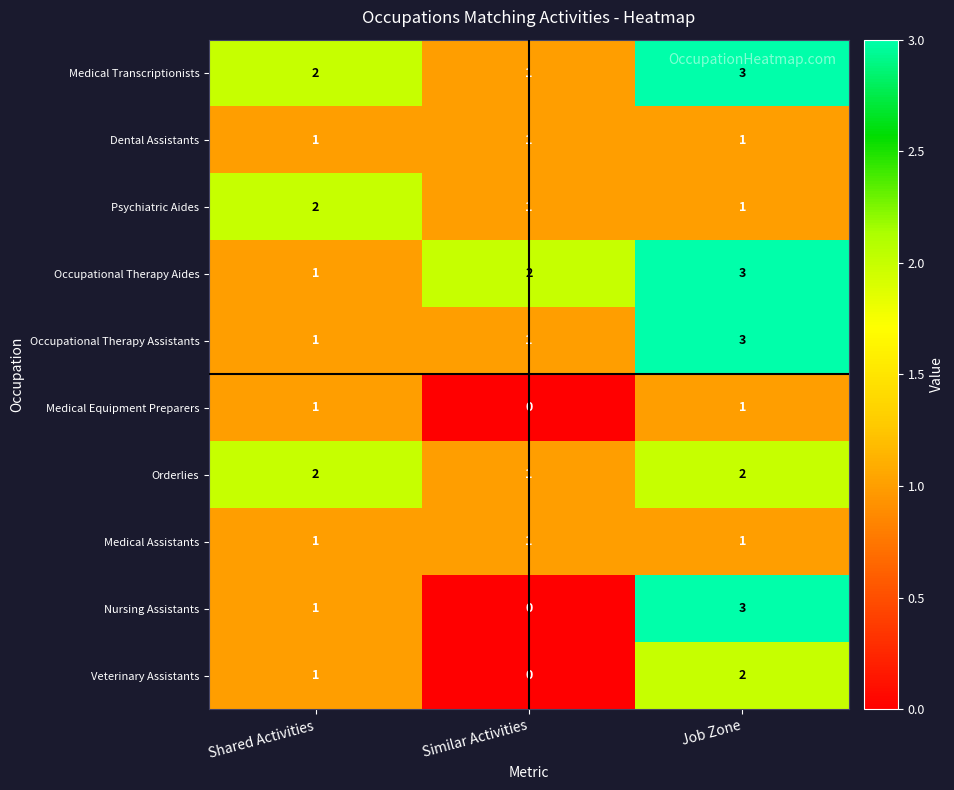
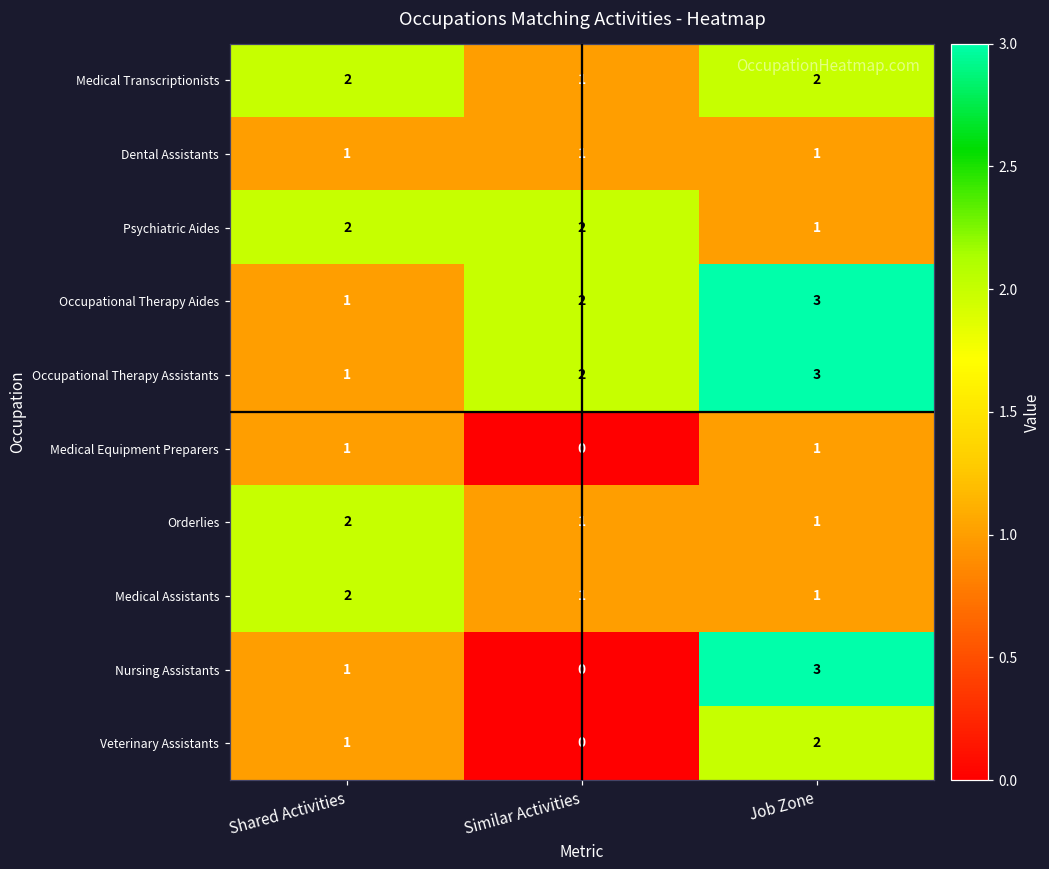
  {
    "Medical Transcriptionists": {
      "Shared Activities": 2,
      "Similar Activities": 1,
-     "Job Zone": 3
+     "Job Zone": 2
    },
    "Dental Assistants": {
      "Shared Activities": 1,
      "Similar Activities": 1,
      "Job Zone": 1
    },
    "Psychiatric Aides": {
      "Shared Activities": 2,
-     "Similar Activities": 1,
+     "Similar Activities": 2,
      "Job Zone": 1
    },
    "Occupational Therapy Aides": {
      "Shared Activities": 1,
      "Similar Activities": 2,
      "Job Zone": 3
    },
    "Occupational Therapy Assistants": {
      "Shared Activities": 1,
-     "Similar Activities": 1,
+     "Similar Activities": 2,
      "Job Zone": 3
    },
    "Medical Equipment Preparers": {
      "Shared Activities": 1,
      "Similar Activities": 0,
      "Job Zone": 1
    },
    "Orderlies": {
      "Shared Activities": 2,
      "Similar Activities": 1,
-     "Job Zone": 2
+     "Job Zone": 1
    },
    "Medical Assistants": {
-     "Shared Activities": 1,
+     "Shared Activities": 2,
      "Similar Activities": 1,
      "Job Zone": 1
    },
    "Nursing Assistants": {
      "Shared Activities": 1,
      "Similar Activities": 0,
      "Job Zone": 3
    },
    "Veterinary Assistants": {
      "Shared Activities": 1,
      "Similar Activities": 0,
      "Job Zone": 2
    }
  }
